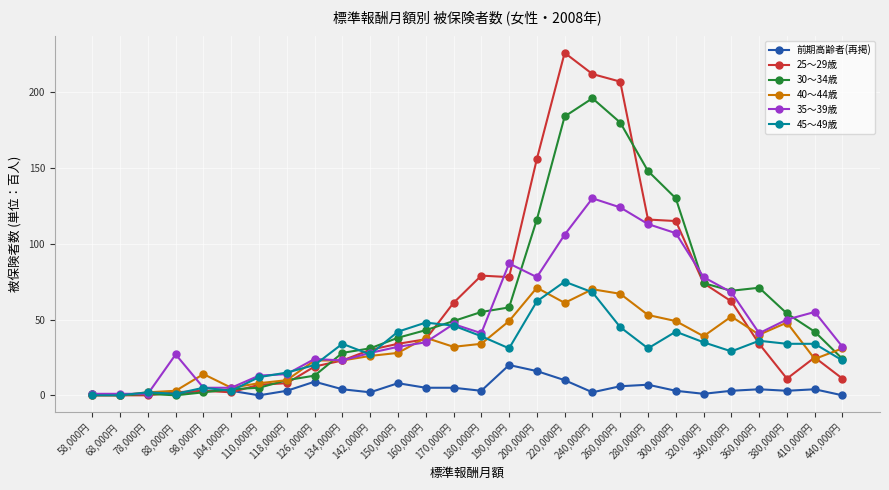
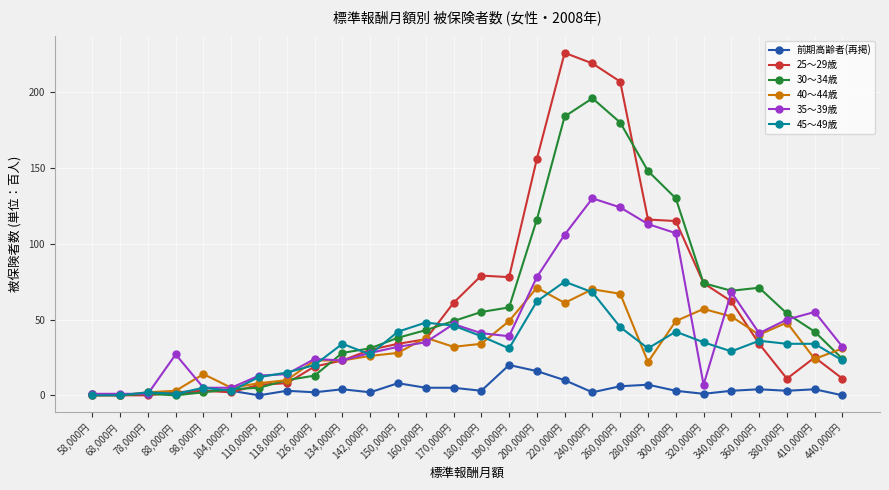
  {
    "前期高齢者(再掲)": {
      "110,000円": 0,
      "118,000円": 3,
-     "126,000円": 9,
+     "126,000円": 2,
      "134,000円": 4,
      "142,000円": 2,
      "150,000円": 8,
      "160,000円": 5,
      "170,000円": 5,
      "180,000円": 3,
      "190,000円": 20,
      "200,000円": 16,
      "220,000円": 10,
      "240,000円": 2,
      "260,000円": 6,
      "280,000円": 7,
      "300,000円": 3,
      "320,000円": 1,
      "340,000円": 3,
      "360,000円": 4,
      "380,000円": 3,
      "410,000円": 4,
      "440,000円": 0
    },
    "25～29歳": {
      "118,000円": 8,
      "150,000円": 34,
      "170,000円": 61,
      "180,000円": 79,
      "190,000円": 78,
      "200,000円": 156,
      "220,000円": 226,
-     "240,000円": 212,
+     "240,000円": 219,
      "260,000円": 207,
      "280,000円": 116,
      "300,000円": 115,
      "340,000円": 62,
      "360,000円": 34,
      "380,000円": 11,
      "440,000円": 11
    },
    "30～34歳": {
      "110,000円": 5,
      "126,000円": 13,
      "134,000円": 28,
      "150,000円": 38,
      "160,000円": 43,
      "170,000円": 49,
      "180,000円": 55,
      "190,000円": 58,
      "200,000円": 116,
      "220,000円": 184,
      "240,000円": 196,
      "260,000円": 180,
      "280,000円": 148,
      "300,000円": 130,
      "360,000円": 71,
      "380,000円": 54,
      "410,000円": 42
    },
    "40～44歳": {
      "98,000円": 14,
      "150,000円": 28,
      "170,000円": 32,
      "180,000円": 34,
      "190,000円": 49,
      "200,000円": 71,
      "220,000円": 61,
      "240,000円": 70,
      "260,000円": 67,
-     "280,000円": 53,
+     "280,000円": 22,
      "300,000円": 49,
-     "320,000円": 39,
+     "320,000円": 57,
      "340,000円": 52,
      "380,000円": 48
    },
    "35～39歳": {
      "88,000円": 27,
      "150,000円": 32,
      "160,000円": 35,
      "180,000円": 41,
-     "190,000円": 87,
+     "190,000円": 39,
      "200,000円": 78,
      "220,000円": 106,
      "240,000円": 130,
      "260,000円": 124,
      "280,000円": 113,
      "300,000円": 107,
-     "320,000円": 78,
+     "320,000円": 7,
      "380,000円": 50,
      "410,000円": 55
    },
    "45～49歳": {
      "134,000円": 34,
      "150,000円": 42,
      "160,000円": 48,
      "180,000円": 39,
      "190,000円": 31,
      "200,000円": 62,
      "220,000円": 75,
      "240,000円": 68,
      "260,000円": 45,
      "280,000円": 31,
      "300,000円": 42,
      "320,000円": 35,
      "340,000円": 29,
      "360,000円": 36,
      "380,000円": 34,
      "410,000円": 34
    }
  }
